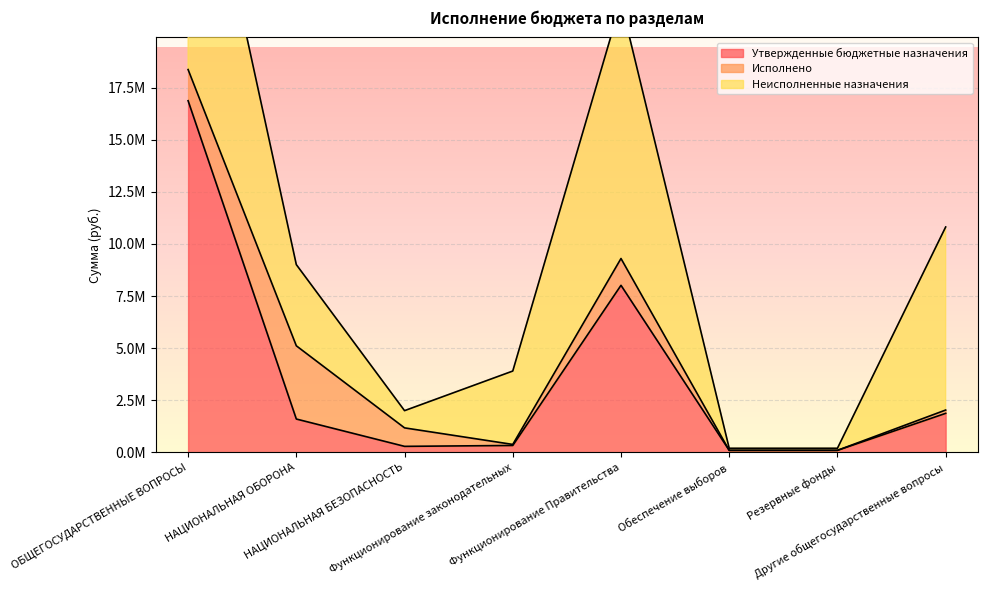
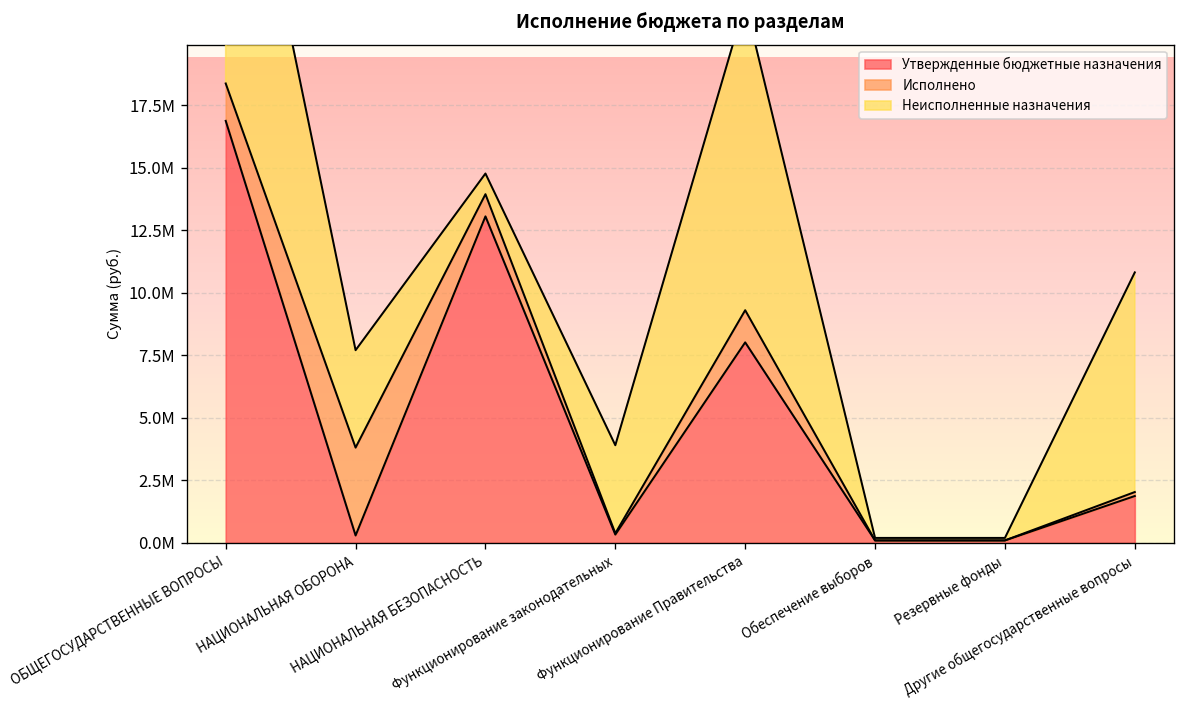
  {
    "Утвержденные бюджетные назначения": {
      "ОБЩЕГОСУДАРСТВЕННЫЕ ВОПРОСЫ": 16900000,
-     "НАЦИОНАЛЬНАЯ ОБОРОНА": 1600000,
-     "НАЦИОНАЛЬНАЯ БЕЗОПАСНОСТЬ": 300000,
+     "НАЦИОНАЛЬНАЯ ОБОРОНА": 300000,
+     "НАЦИОНАЛЬНАЯ БЕЗОПАСНОСТЬ": 13100000,
      "Функционирование Правительства": 8000000,
      "Другие общегосударственные вопросы": 1900000
    },
    "Исполнено": {
      "ОБЩЕГОСУДАРСТВЕННЫЕ ВОПРОСЫ": 1500000,
      "НАЦИОНАЛЬНАЯ ОБОРОНА": 3500000,
      "НАЦИОНАЛЬНАЯ БЕЗОПАСНОСТЬ": 900000,
      "Функционирование Правительства": 1300000,
      "Другие общегосударственные вопросы": 200000
    },
    "Неисполненные назначения": {
      "НАЦИОНАЛЬНАЯ ОБОРОНА": 3900000,
      "НАЦИОНАЛЬНАЯ БЕЗОПАСНОСТЬ": 800000,
      "Функционирование законодательных": 3500000,
      "Другие общегосударственные вопросы": 8800000
    }
  }
